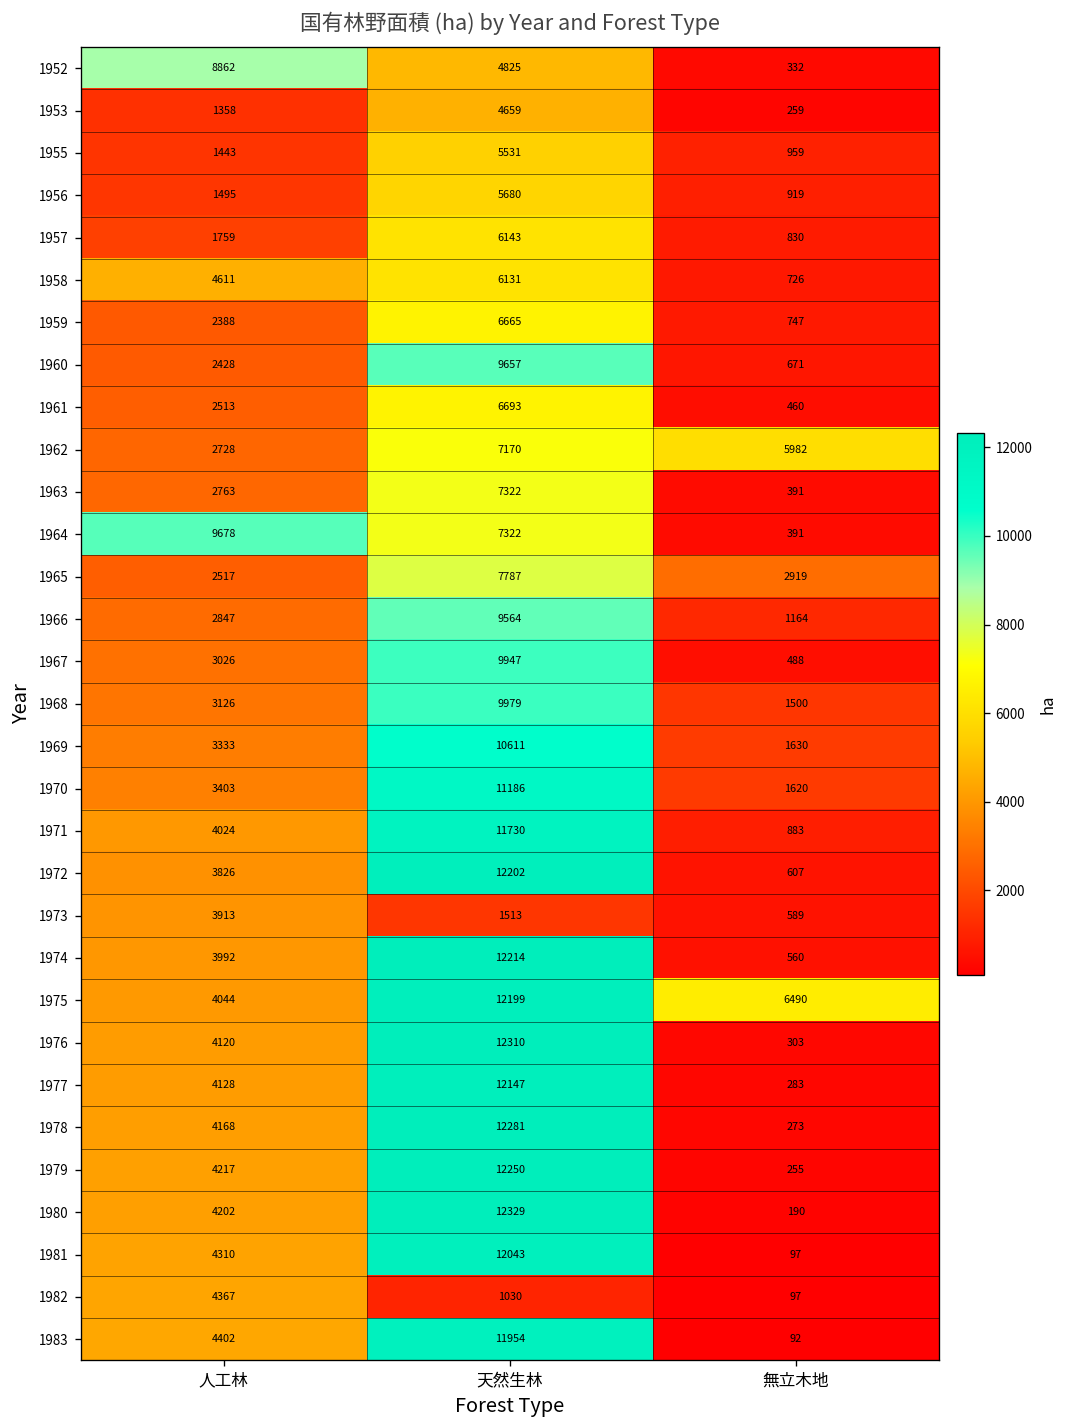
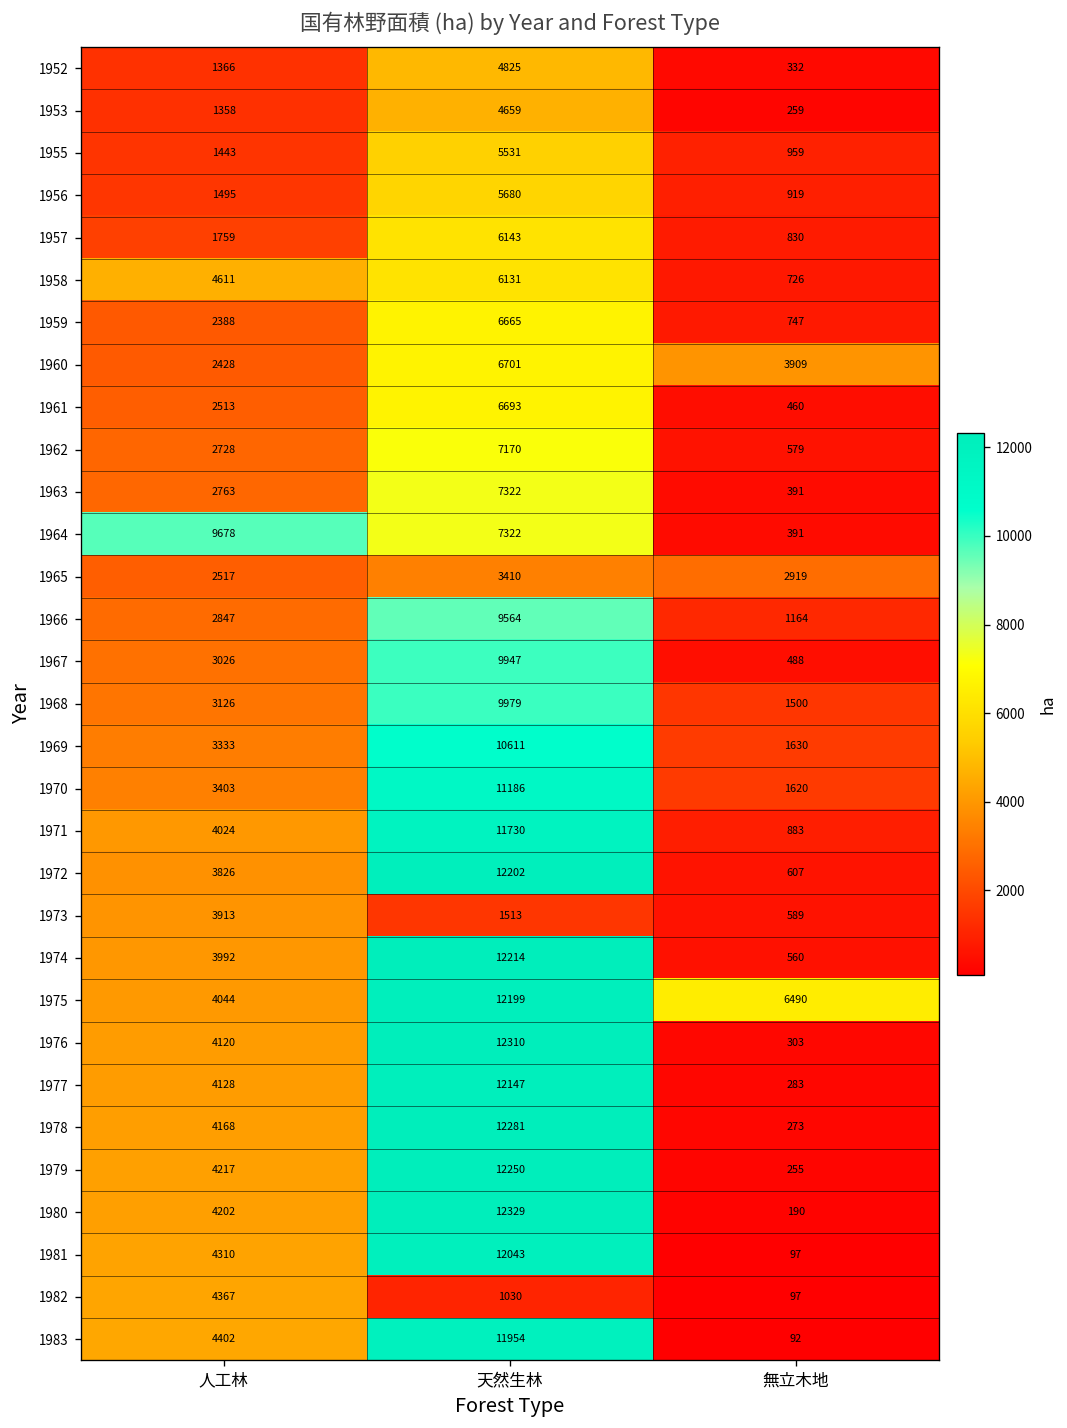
  {
    "1952": {
-     "人工林": 8862,
+     "人工林": 1366,
      "天然生林": 4825,
      "無立木地": 332
    },
    "1953": {
      "人工林": 1358,
      "天然生林": 4659,
      "無立木地": 259
    },
    "1955": {
      "人工林": 1443,
      "天然生林": 5531,
      "無立木地": 959
    },
    "1956": {
      "人工林": 1495,
      "天然生林": 5680,
      "無立木地": 919
    },
    "1957": {
      "人工林": 1759,
      "天然生林": 6143,
      "無立木地": 830
    },
    "1958": {
      "人工林": 4611,
      "天然生林": 6131,
      "無立木地": 726
    },
    "1959": {
      "人工林": 2388,
      "天然生林": 6665,
      "無立木地": 747
    },
    "1960": {
      "人工林": 2428,
-     "天然生林": 9657,
-     "無立木地": 671
+     "天然生林": 6701,
+     "無立木地": 3909
    },
    "1961": {
      "人工林": 2513,
      "天然生林": 6693,
      "無立木地": 460
    },
    "1962": {
      "人工林": 2728,
      "天然生林": 7170,
-     "無立木地": 5982
+     "無立木地": 579
    },
    "1963": {
      "人工林": 2763,
      "天然生林": 7322,
      "無立木地": 391
    },
    "1964": {
      "人工林": 9678,
      "天然生林": 7322,
      "無立木地": 391
    },
    "1965": {
      "人工林": 2517,
-     "天然生林": 7787,
+     "天然生林": 3410,
      "無立木地": 2919
    },
    "1966": {
      "人工林": 2847,
      "天然生林": 9564,
      "無立木地": 1164
    },
    "1967": {
      "人工林": 3026,
      "天然生林": 9947,
      "無立木地": 488
    },
    "1968": {
      "人工林": 3126,
      "天然生林": 9979,
      "無立木地": 1500
    },
    "1969": {
      "人工林": 3333,
      "天然生林": 10611,
      "無立木地": 1630
    },
    "1970": {
      "人工林": 3403,
      "天然生林": 11186,
      "無立木地": 1620
    },
    "1971": {
      "人工林": 4024,
      "天然生林": 11730,
      "無立木地": 883
    },
    "1972": {
      "人工林": 3826,
      "天然生林": 12202,
      "無立木地": 607
    },
    "1973": {
      "人工林": 3913,
      "天然生林": 1513,
      "無立木地": 589
    },
    "1974": {
      "人工林": 3992,
      "天然生林": 12214,
      "無立木地": 560
    },
    "1975": {
      "人工林": 4044,
      "天然生林": 12199,
      "無立木地": 6490
    },
    "1976": {
      "人工林": 4120,
      "天然生林": 12310,
      "無立木地": 303
    },
    "1977": {
      "人工林": 4128,
      "天然生林": 12147,
      "無立木地": 283
    },
    "1978": {
      "人工林": 4168,
      "天然生林": 12281,
      "無立木地": 273
    },
    "1979": {
      "人工林": 4217,
      "天然生林": 12250,
      "無立木地": 255
    },
    "1980": {
      "人工林": 4202,
      "天然生林": 12329,
      "無立木地": 190
    },
    "1981": {
      "人工林": 4310,
      "天然生林": 12043,
      "無立木地": 97
    },
    "1982": {
      "人工林": 4367,
      "天然生林": 1030,
      "無立木地": 97
    },
    "1983": {
      "人工林": 4402,
      "天然生林": 11954,
      "無立木地": 92
    }
  }
